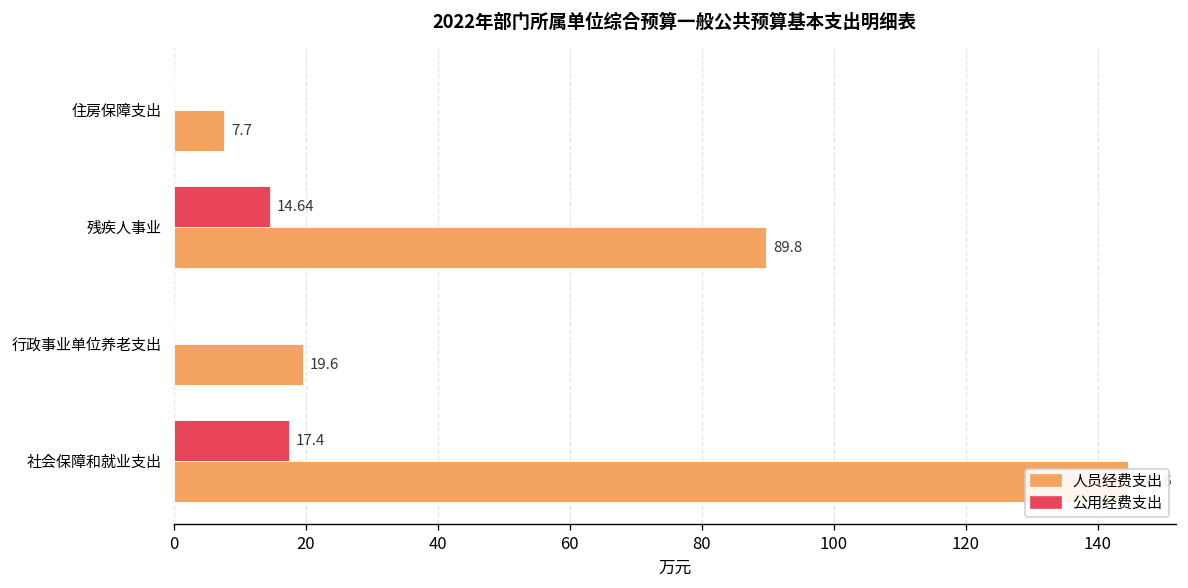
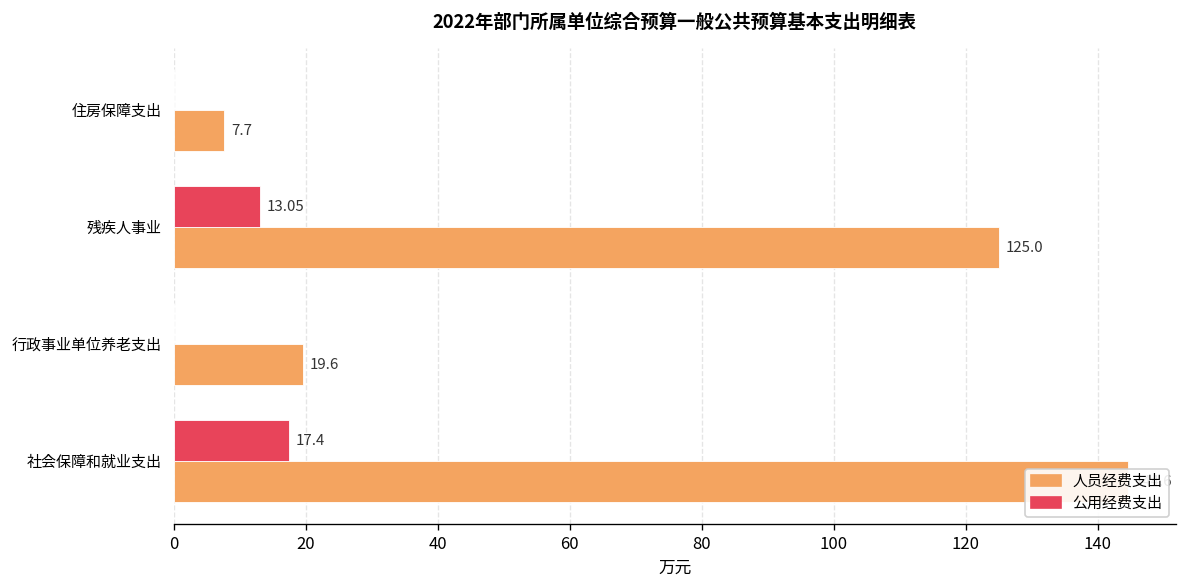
  {
    "人员经费支出": {
      "住房保障支出": 7.7,
-     "残疾人事业": 89.8,
+     "残疾人事业": 125.0,
      "行政事业单位养老支出": 19.6
    },
    "公用经费支出": {
-     "残疾人事业": 14.64,
+     "残疾人事业": 13.05,
      "社会保障和就业支出": 17.4
    }
  }
